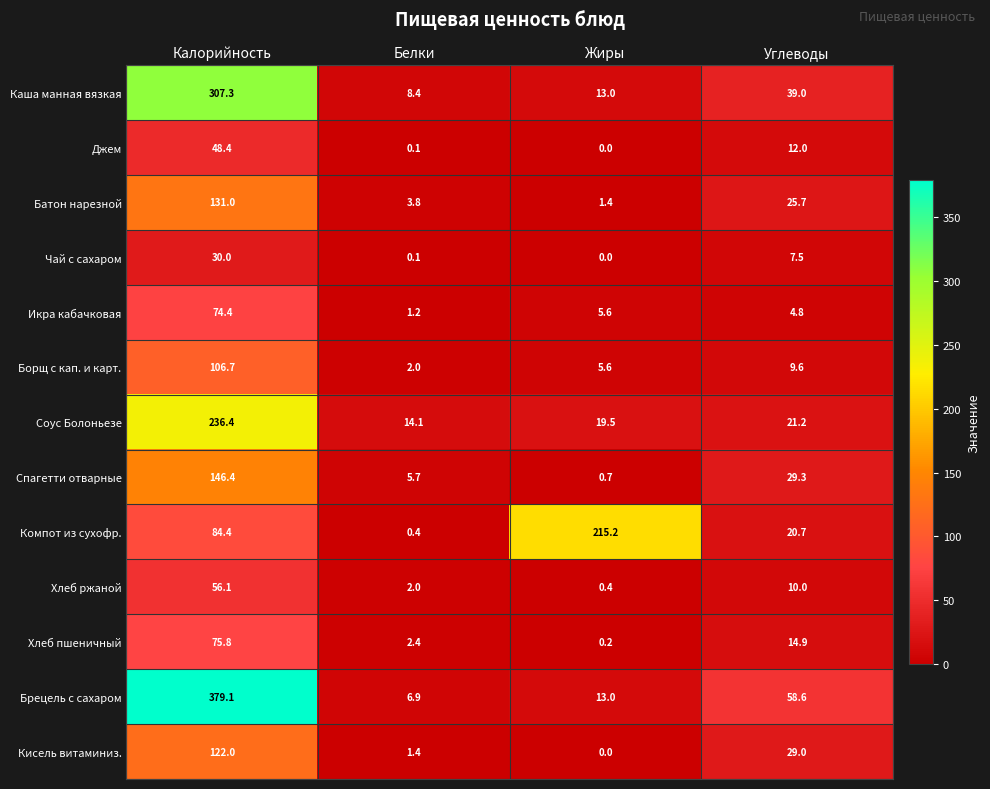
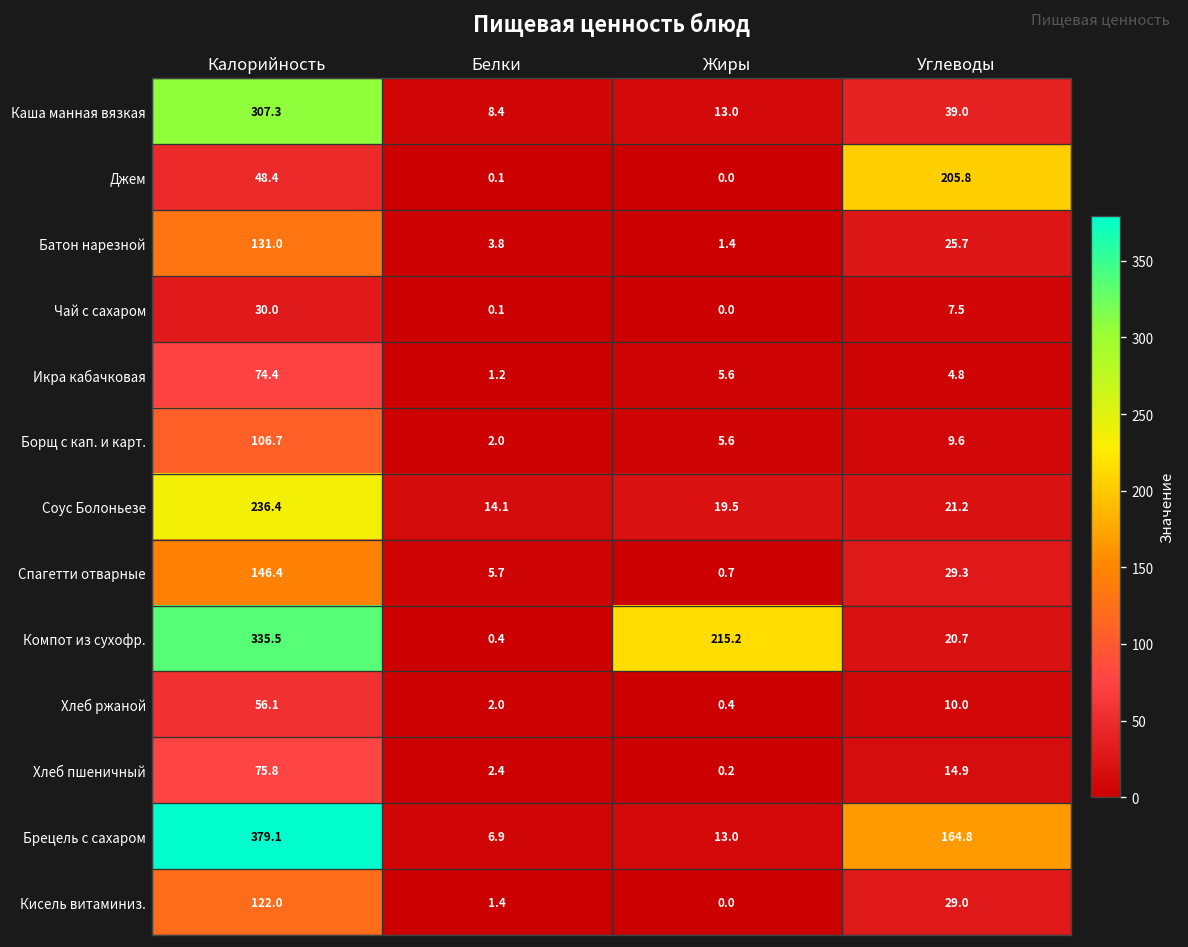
  {
    "Каша манная вязкая": {
      "Калорийность": 307.3,
      "Белки": 8.4,
      "Жиры": 13.0,
      "Углеводы": 39.0
    },
    "Джем": {
      "Калорийность": 48.4,
      "Белки": 0.1,
      "Жиры": 0.0,
-     "Углеводы": 12.0
+     "Углеводы": 205.8
    },
    "Батон нарезной": {
      "Калорийность": 131.0,
      "Белки": 3.8,
      "Жиры": 1.4,
      "Углеводы": 25.7
    },
    "Чай с сахаром": {
      "Калорийность": 30.0,
      "Белки": 0.1,
      "Жиры": 0.0,
      "Углеводы": 7.5
    },
    "Икра кабачковая": {
      "Калорийность": 74.4,
      "Белки": 1.2,
      "Жиры": 5.6,
      "Углеводы": 4.8
    },
    "Борщ с кап. и карт.": {
      "Калорийность": 106.7,
      "Белки": 2.0,
      "Жиры": 5.6,
      "Углеводы": 9.6
    },
    "Соус Болоньезе": {
      "Калорийность": 236.4,
      "Белки": 14.1,
      "Жиры": 19.5,
      "Углеводы": 21.2
    },
    "Спагетти отварные": {
      "Калорийность": 146.4,
      "Белки": 5.7,
      "Жиры": 0.7,
      "Углеводы": 29.3
    },
    "Компот из сухофр.": {
-     "Калорийность": 84.4,
+     "Калорийность": 335.5,
      "Белки": 0.4,
      "Жиры": 215.2,
      "Углеводы": 20.7
    },
    "Хлеб ржаной": {
      "Калорийность": 56.1,
      "Белки": 2.0,
      "Жиры": 0.4,
      "Углеводы": 10.0
    },
    "Хлеб пшеничный": {
      "Калорийность": 75.8,
      "Белки": 2.4,
      "Жиры": 0.2,
      "Углеводы": 14.9
    },
    "Брецель с сахаром": {
      "Калорийность": 379.1,
      "Белки": 6.9,
      "Жиры": 13.0,
-     "Углеводы": 58.6
+     "Углеводы": 164.8
    },
    "Кисель витаминиз.": {
      "Калорийность": 122.0,
      "Белки": 1.4,
      "Жиры": 0.0,
      "Углеводы": 29.0
    }
  }
